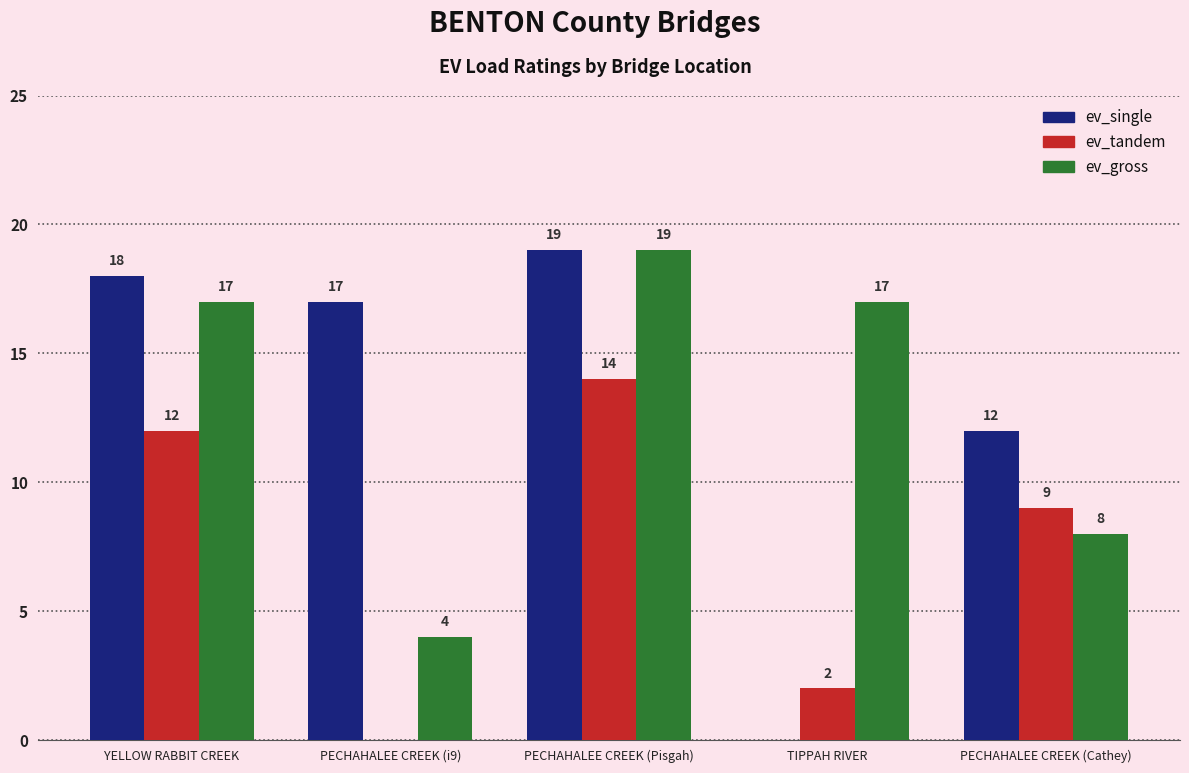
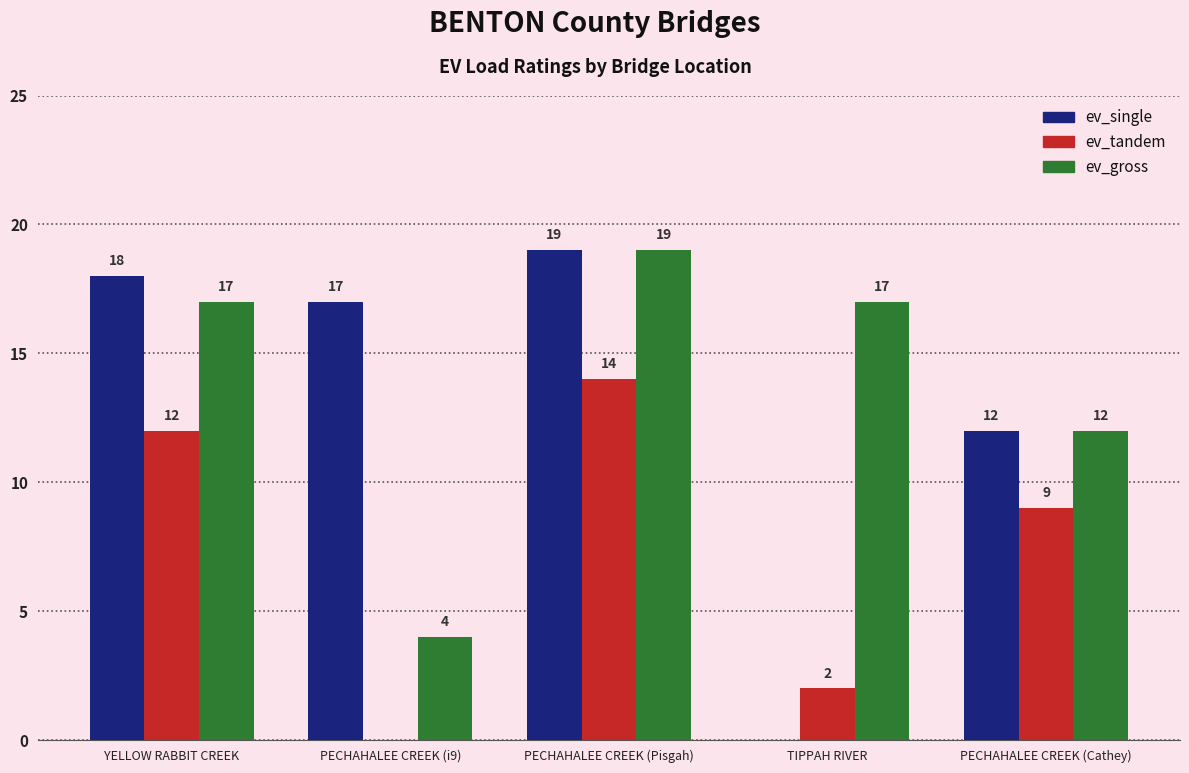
  {
    "ev_single": {
      "YELLOW RABBIT CREEK": 18,
      "PECHAHALEE CREEK (i9)": 17,
      "PECHAHALEE CREEK (Pisgah)": 19,
      "PECHAHALEE CREEK (Cathey)": 12
    },
    "ev_tandem": {
      "YELLOW RABBIT CREEK": 12,
      "PECHAHALEE CREEK (Pisgah)": 14,
      "TIPPAH RIVER": 2,
      "PECHAHALEE CREEK (Cathey)": 9
    },
    "ev_gross": {
      "YELLOW RABBIT CREEK": 17,
      "PECHAHALEE CREEK (i9)": 4,
      "PECHAHALEE CREEK (Pisgah)": 19,
      "TIPPAH RIVER": 17,
-     "PECHAHALEE CREEK (Cathey)": 8
+     "PECHAHALEE CREEK (Cathey)": 12
    }
  }
